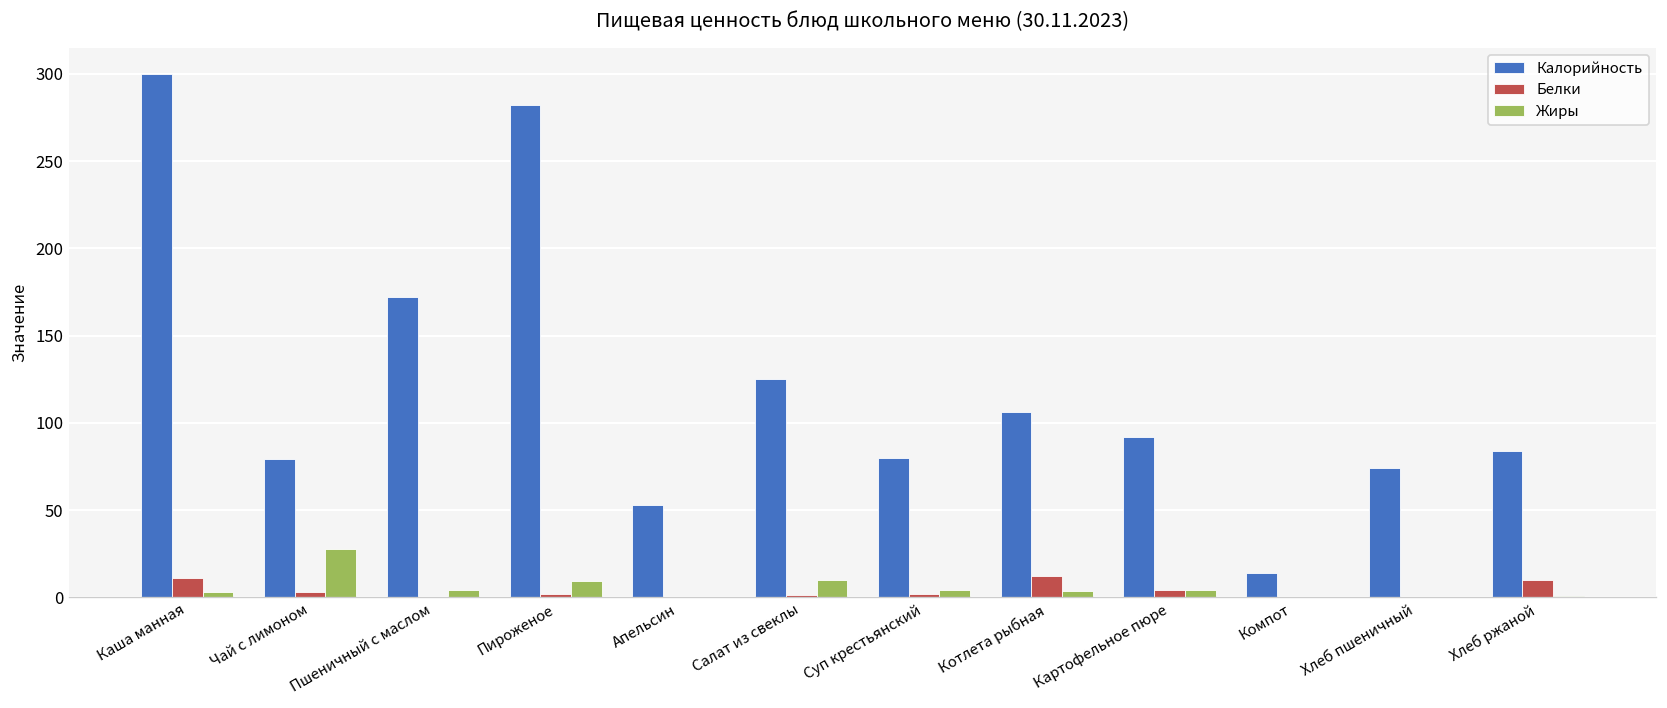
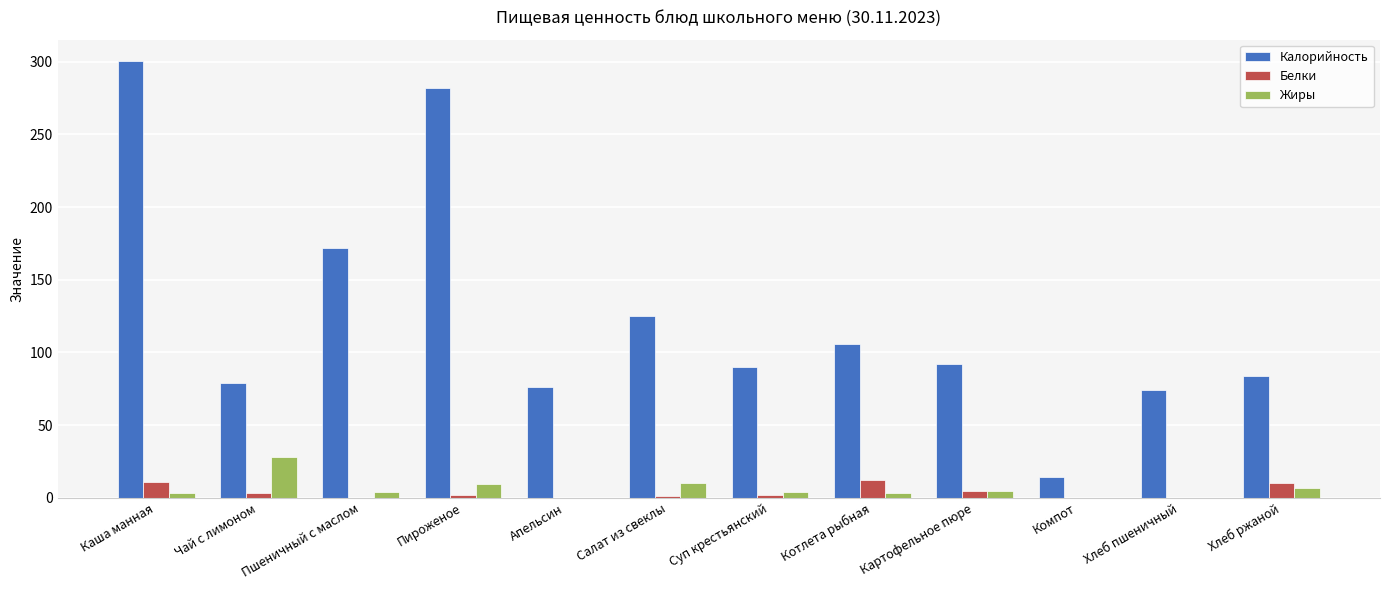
  {
    "Калорийность": {
      "Каша манная": 300,
      "Чай с лимоном": 79,
      "Пшеничный с маслом": 172,
      "Пироженое": 282,
-     "Апельсин": 53,
+     "Апельсин": 76,
      "Салат из свеклы": 125,
-     "Суп крестьянский": 80,
+     "Суп крестьянский": 90,
      "Котлета рыбная": 106,
      "Картофельное пюре": 92,
      "Компот": 14,
      "Хлеб пшеничный": 74,
      "Хлеб ржаной": 84
    },
    "Белки": {
      "Каша манная": 11,
      "Чай с лимоном": 3,
      "Пшеничный с маслом": 0,
      "Пироженое": 2,
      "Апельсин": 0,
      "Котлета рыбная": 12,
      "Картофельное пюре": 4,
      "Компот": 0,
      "Хлеб пшеничный": 0,
      "Хлеб ржаной": 10
    },
    "Жиры": {
      "Каша манная": 3,
      "Чай с лимоном": 28,
      "Пшеничный с маслом": 4,
      "Пироженое": 9,
      "Апельсин": 0,
      "Салат из свеклы": 10,
      "Суп крестьянский": 4,
      "Котлета рыбная": 4,
      "Картофельное пюре": 4,
      "Компот": 0,
      "Хлеб пшеничный": 0,
-     "Хлеб ржаной": 1
+     "Хлеб ржаной": 7
    }
  }
